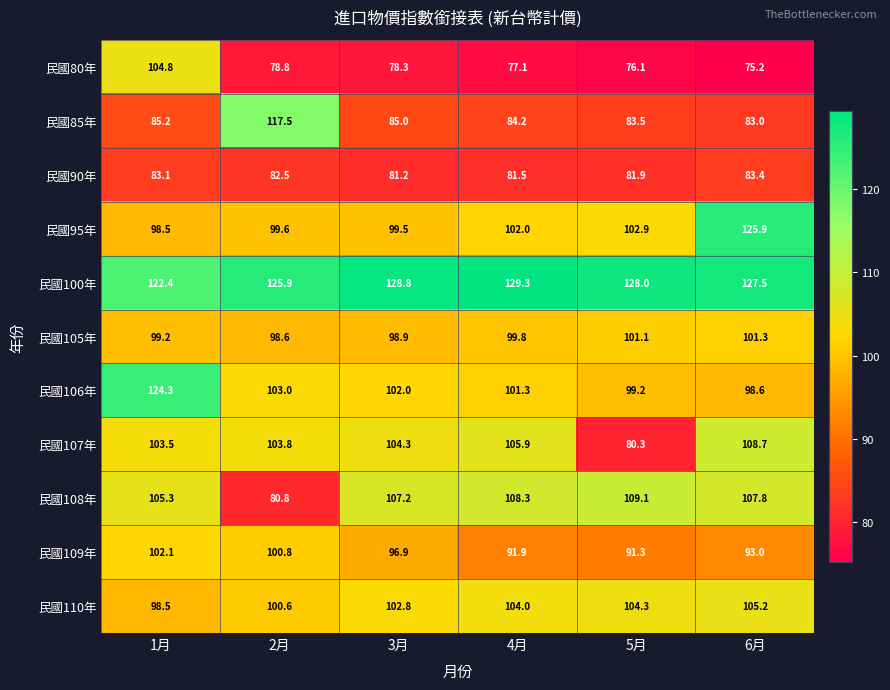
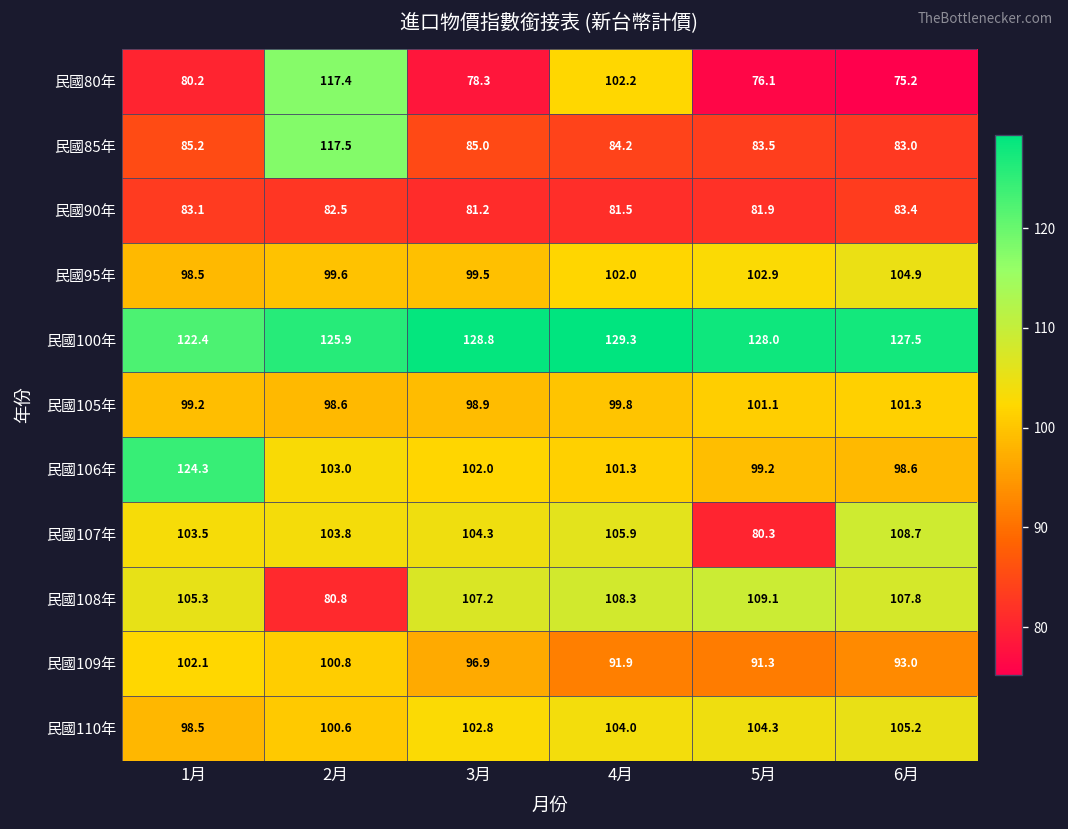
  {
    "民國80年": {
-     "1月": 104.8,
-     "2月": 78.8,
+     "1月": 80.2,
+     "2月": 117.4,
      "3月": 78.3,
-     "4月": 77.1,
+     "4月": 102.2,
      "5月": 76.1,
      "6月": 75.2
    },
    "民國85年": {
      "1月": 85.2,
      "2月": 117.5,
      "3月": 85.0,
      "4月": 84.2,
      "5月": 83.5,
      "6月": 83.0
    },
    "民國90年": {
      "1月": 83.1,
      "2月": 82.5,
      "3月": 81.2,
      "4月": 81.5,
      "5月": 81.9,
      "6月": 83.4
    },
    "民國95年": {
      "1月": 98.5,
      "2月": 99.6,
      "3月": 99.5,
      "4月": 102.0,
      "5月": 102.9,
-     "6月": 125.9
+     "6月": 104.9
    },
    "民國100年": {
      "1月": 122.4,
      "2月": 125.9,
      "3月": 128.8,
      "4月": 129.3,
      "5月": 128.0,
      "6月": 127.5
    },
    "民國105年": {
      "1月": 99.2,
      "2月": 98.6,
      "3月": 98.9,
      "4月": 99.8,
      "5月": 101.1,
      "6月": 101.3
    },
    "民國106年": {
      "1月": 124.3,
      "2月": 103.0,
      "3月": 102.0,
      "4月": 101.3,
      "5月": 99.2,
      "6月": 98.6
    },
    "民國107年": {
      "1月": 103.5,
      "2月": 103.8,
      "3月": 104.3,
      "4月": 105.9,
      "5月": 80.3,
      "6月": 108.7
    },
    "民國108年": {
      "1月": 105.3,
      "2月": 80.8,
      "3月": 107.2,
      "4月": 108.3,
      "5月": 109.1,
      "6月": 107.8
    },
    "民國109年": {
      "1月": 102.1,
      "2月": 100.8,
      "3月": 96.9,
      "4月": 91.9,
      "5月": 91.3,
      "6月": 93.0
    },
    "民國110年": {
      "1月": 98.5,
      "2月": 100.6,
      "3月": 102.8,
      "4月": 104.0,
      "5月": 104.3,
      "6月": 105.2
    }
  }
